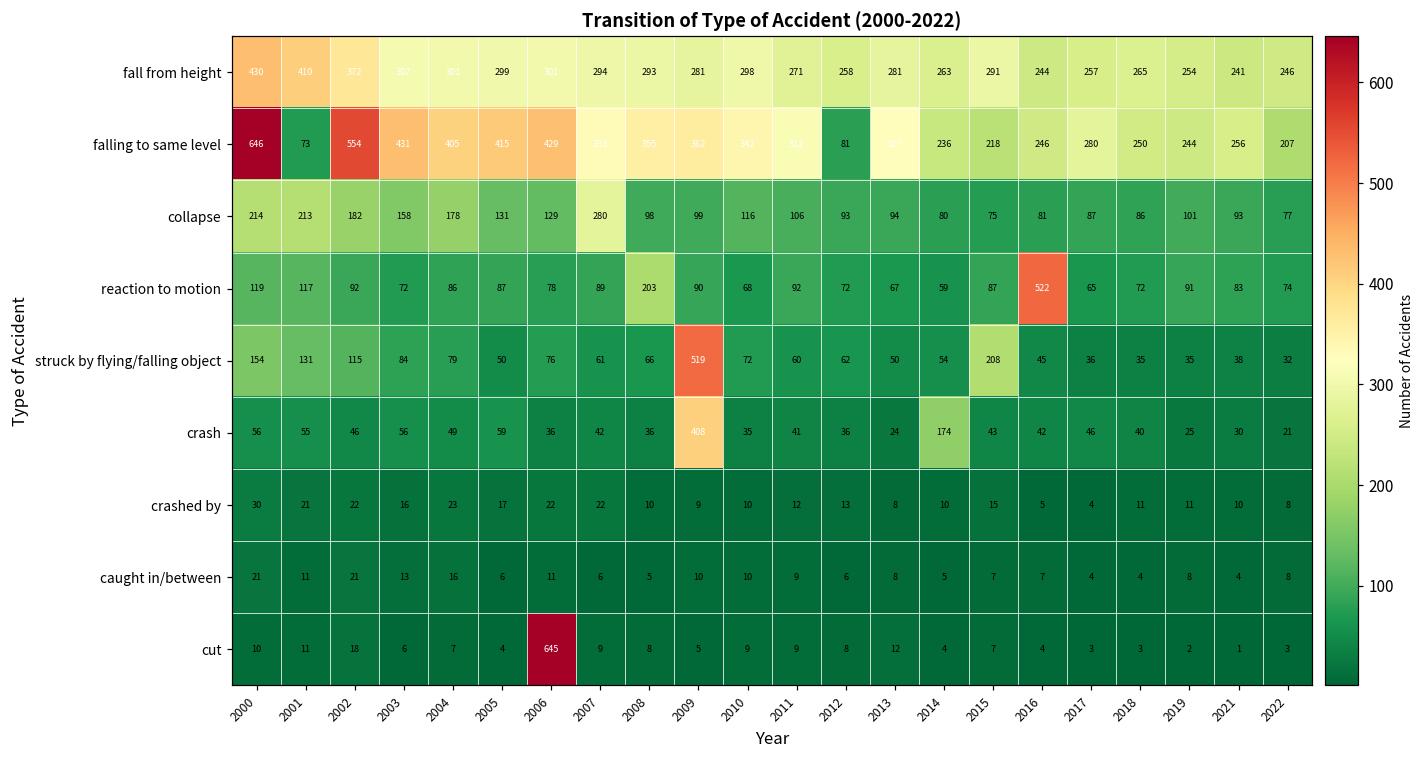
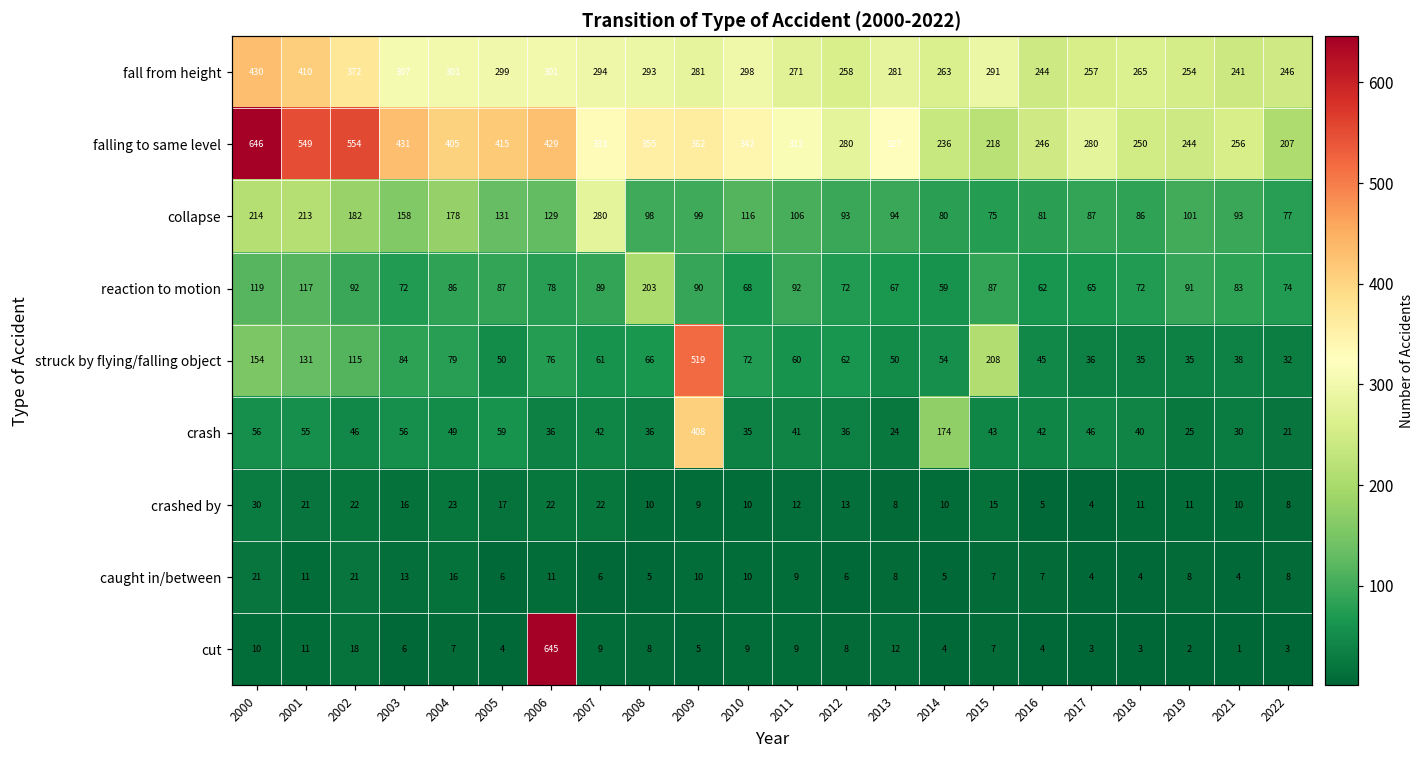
  {
    "fall from height": {
      "2000": 430,
      "2001": 410,
      "2002": 372,
      "2003": 307,
      "2004": 301,
      "2005": 299,
      "2006": 301,
      "2007": 294,
      "2008": 293,
      "2009": 281,
      "2010": 298,
      "2011": 271,
      "2012": 258,
      "2013": 281,
      "2014": 263,
      "2015": 291,
      "2016": 244,
      "2017": 257,
      "2018": 265,
      "2019": 254,
      "2021": 241,
      "2022": 246
    },
    "falling to same level": {
      "2000": 646,
-     "2001": 73,
+     "2001": 549,
      "2002": 554,
      "2003": 431,
      "2004": 405,
      "2005": 415,
      "2006": 429,
      "2007": 333,
      "2008": 355,
      "2009": 362,
      "2010": 342,
      "2011": 312,
-     "2012": 81,
+     "2012": 280,
      "2013": 327,
      "2014": 236,
      "2015": 218,
      "2016": 246,
      "2017": 280,
      "2018": 250,
      "2019": 244,
      "2021": 256,
      "2022": 207
    },
    "collapse": {
      "2000": 214,
      "2001": 213,
      "2002": 182,
      "2003": 158,
      "2004": 178,
      "2005": 131,
      "2006": 129,
      "2007": 280,
      "2008": 98,
      "2009": 99,
      "2010": 116,
      "2011": 106,
      "2012": 93,
      "2013": 94,
      "2014": 80,
      "2015": 75,
      "2016": 81,
      "2017": 87,
      "2018": 86,
      "2019": 101,
      "2021": 93,
      "2022": 77
    },
    "reaction to motion": {
      "2000": 119,
      "2001": 117,
      "2002": 92,
      "2003": 72,
      "2004": 86,
      "2005": 87,
      "2006": 78,
      "2007": 89,
      "2008": 203,
      "2009": 90,
      "2010": 68,
      "2011": 92,
      "2012": 72,
      "2013": 67,
      "2014": 59,
      "2015": 87,
-     "2016": 522,
+     "2016": 62,
      "2017": 65,
      "2018": 72,
      "2019": 91,
      "2021": 83,
      "2022": 74
    },
    "struck by flying/falling object": {
      "2000": 154,
      "2001": 131,
      "2002": 115,
      "2003": 84,
      "2004": 79,
      "2005": 50,
      "2006": 76,
      "2007": 61,
      "2008": 66,
      "2009": 519,
      "2010": 72,
      "2011": 60,
      "2012": 62,
      "2013": 50,
      "2014": 54,
      "2015": 208,
      "2016": 45,
      "2017": 36,
      "2018": 35,
      "2019": 35,
      "2021": 38,
      "2022": 32
    },
    "crash": {
      "2000": 56,
      "2001": 55,
      "2002": 46,
      "2003": 56,
      "2004": 49,
      "2005": 59,
      "2006": 36,
      "2007": 42,
      "2008": 36,
      "2009": 408,
      "2010": 35,
      "2011": 41,
      "2012": 36,
      "2013": 24,
      "2014": 174,
      "2015": 43,
      "2016": 42,
      "2017": 46,
      "2018": 40,
      "2019": 25,
      "2021": 30,
      "2022": 21
    },
    "crashed by": {
      "2000": 30,
      "2001": 21,
      "2002": 22,
      "2003": 16,
      "2004": 23,
      "2005": 17,
      "2006": 22,
      "2007": 22,
      "2008": 10,
      "2009": 9,
      "2010": 10,
      "2011": 12,
      "2012": 13,
      "2013": 8,
      "2014": 10,
      "2015": 15,
      "2016": 5,
      "2017": 4,
      "2018": 11,
      "2019": 11,
      "2021": 10,
      "2022": 8
    },
    "caught in/between": {
      "2000": 21,
      "2001": 11,
      "2002": 21,
      "2003": 13,
      "2004": 16,
      "2005": 6,
      "2006": 11,
      "2007": 6,
      "2008": 5,
      "2009": 10,
      "2010": 10,
      "2011": 9,
      "2012": 6,
      "2013": 8,
      "2014": 5,
      "2015": 7,
      "2016": 7,
      "2017": 4,
      "2018": 4,
      "2019": 8,
      "2021": 4,
      "2022": 8
    },
    "cut": {
      "2000": 10,
      "2001": 11,
      "2002": 18,
      "2003": 6,
      "2004": 7,
      "2005": 4,
      "2006": 645,
      "2007": 9,
      "2008": 8,
      "2009": 5,
      "2010": 9,
      "2011": 9,
      "2012": 8,
      "2013": 12,
      "2014": 4,
      "2015": 7,
      "2016": 4,
      "2017": 3,
      "2018": 3,
      "2019": 2,
      "2021": 1,
      "2022": 3
    }
  }
